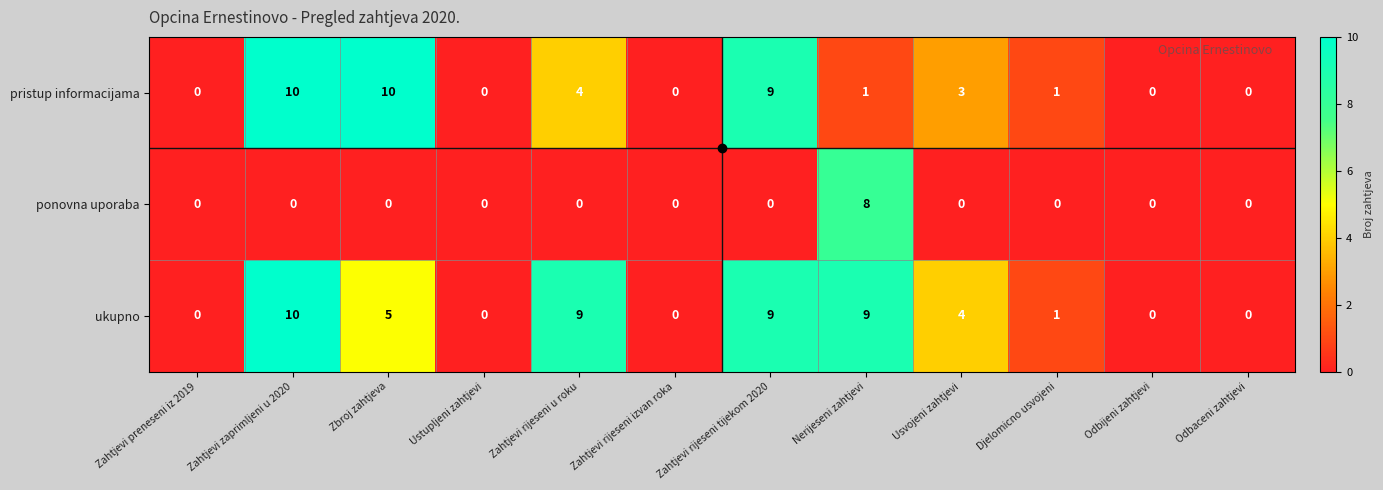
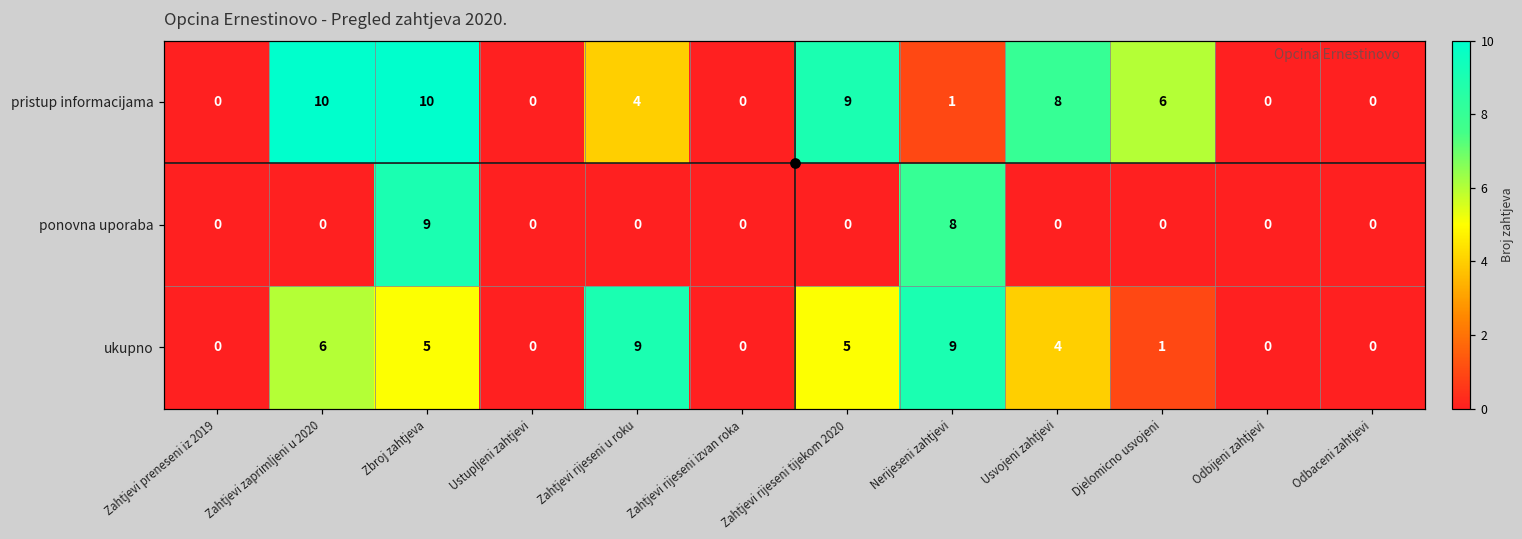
  {
    "pristup informacijama": {
      "Zahtjevi preneseni iz 2019": 0,
      "Zahtjevi zaprimljeni u 2020": 10,
      "Zbroj zahtjeva": 10,
      "Ustupljeni zahtjevi": 0,
      "Zahtjevi rijeseni u roku": 4,
      "Zahtjevi rijeseni izvan roka": 0,
      "Zahtjevi rijeseni tijekom 2020": 9,
      "Nerijeseni zahtjevi": 1,
-     "Usvojeni zahtjevi": 3,
-     "Djelomicno usvojeni": 1,
+     "Usvojeni zahtjevi": 8,
+     "Djelomicno usvojeni": 6,
      "Odbijeni zahtjevi": 0
    },
    "ponovna uporaba": {
      "Zahtjevi preneseni iz 2019": 0,
      "Zahtjevi zaprimljeni u 2020": 0,
-     "Zbroj zahtjeva": 0,
+     "Zbroj zahtjeva": 9,
      "Ustupljeni zahtjevi": 0,
      "Zahtjevi rijeseni u roku": 0,
      "Zahtjevi rijeseni izvan roka": 0,
      "Zahtjevi rijeseni tijekom 2020": 0,
      "Nerijeseni zahtjevi": 8,
      "Usvojeni zahtjevi": 0,
      "Djelomicno usvojeni": 0,
      "Odbijeni zahtjevi": 0,
      "Odbaceni zahtjevi": 0
    },
    "ukupno": {
      "Zahtjevi preneseni iz 2019": 0,
-     "Zahtjevi zaprimljeni u 2020": 10,
+     "Zahtjevi zaprimljeni u 2020": 6,
      "Zbroj zahtjeva": 5,
      "Ustupljeni zahtjevi": 0,
      "Zahtjevi rijeseni u roku": 9,
      "Zahtjevi rijeseni izvan roka": 0,
-     "Zahtjevi rijeseni tijekom 2020": 9,
+     "Zahtjevi rijeseni tijekom 2020": 5,
      "Nerijeseni zahtjevi": 9,
      "Usvojeni zahtjevi": 4,
      "Djelomicno usvojeni": 1,
      "Odbijeni zahtjevi": 0,
      "Odbaceni zahtjevi": 0
    }
  }
